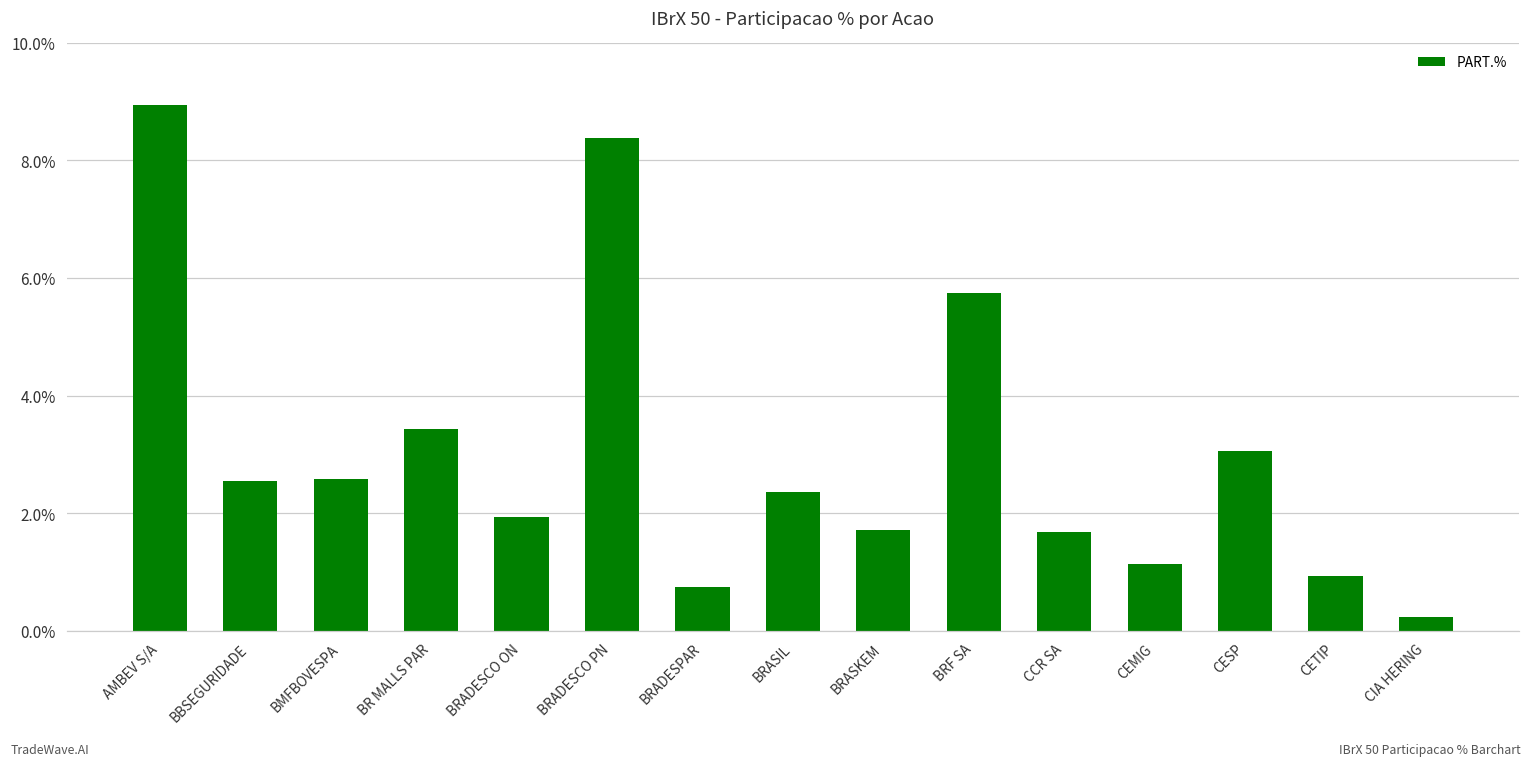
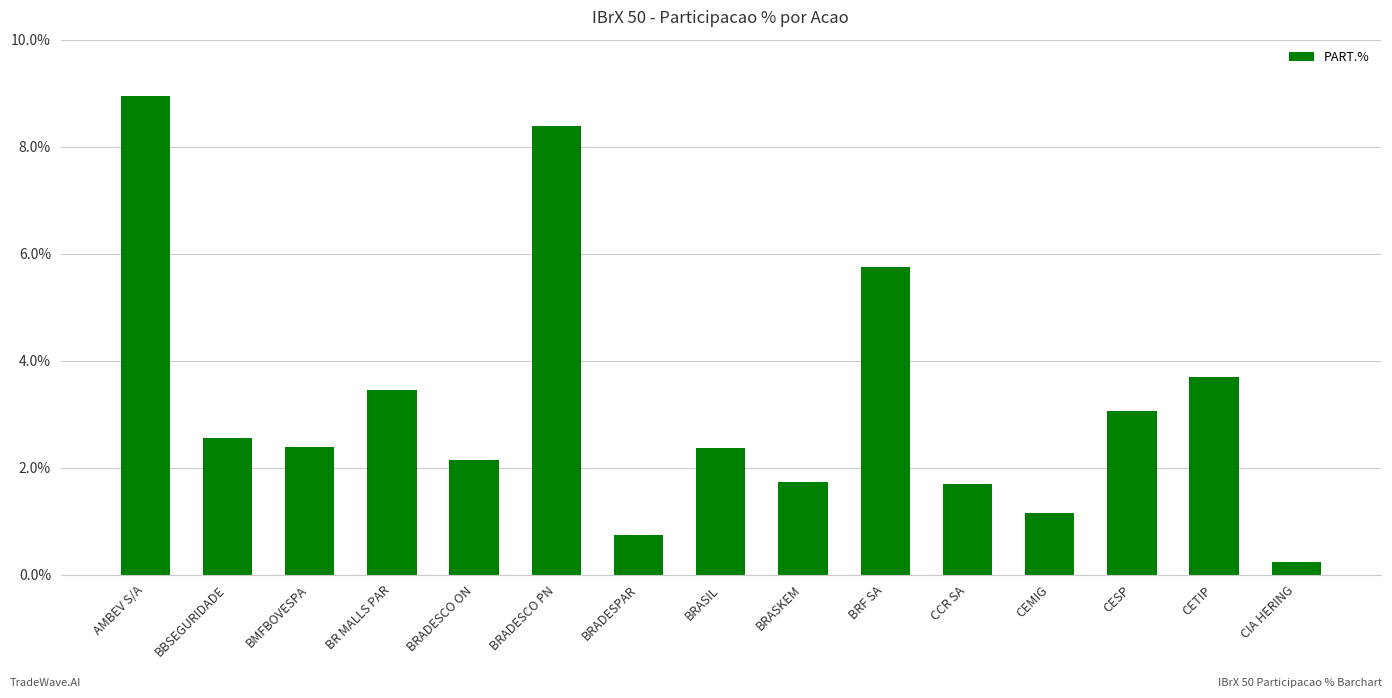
  {
    "AMBEV S/A": "8.9%",
    "BBSEGURIDADE": "2.6%",
-   "BMFBOVESPA": "2.6%",
+   "BMFBOVESPA": "2.4%",
    "BR MALLS PAR": "3.4%",
-   "BRADESCO ON": "1.9%",
+   "BRADESCO ON": "2.1%",
    "BRADESCO PN": "8.4%",
    "BRADESPAR": "0.7%",
    "BRASIL": "2.4%",
    "BRASKEM": "1.7%",
    "BRF SA": "5.7%",
    "CCR SA": "1.7%",
    "CEMIG": "1.1%",
    "CESP": "3.1%",
-   "CETIP": "0.9%",
+   "CETIP": "3.7%",
    "CIA HERING": "0.2%"
  }
